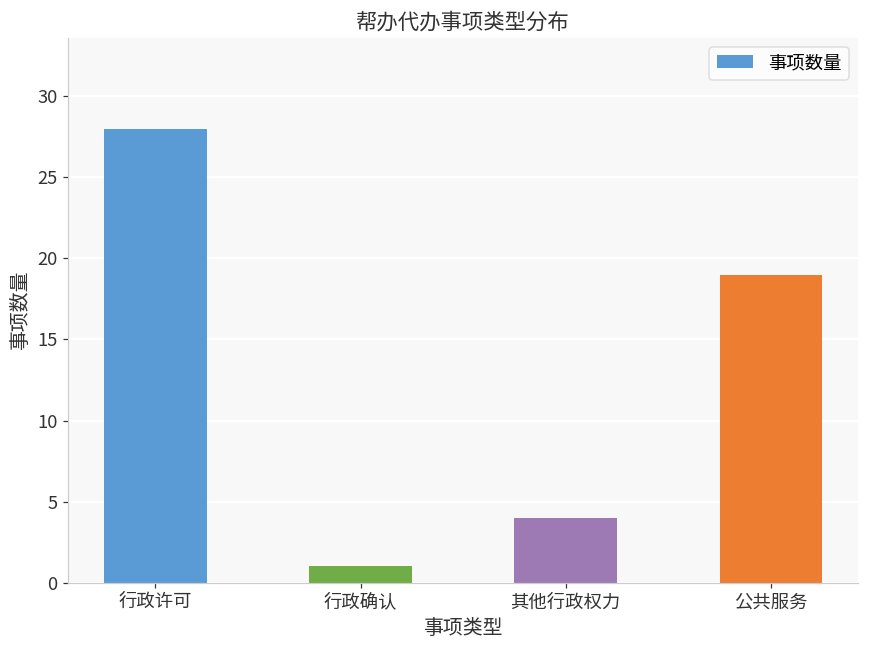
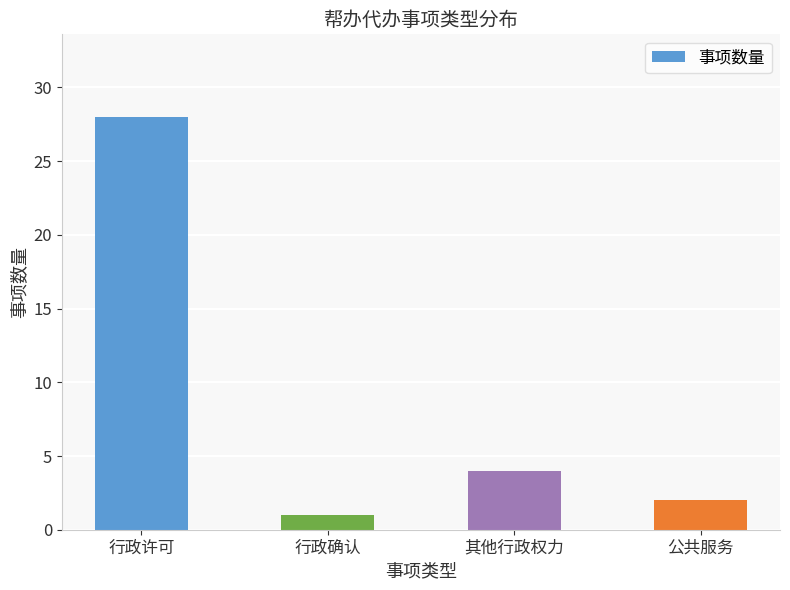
  {
    "行政许可": 28,
    "行政确认": 1,
    "其他行政权力": 4,
-   "公共服务": 19
+   "公共服务": 2
  }
